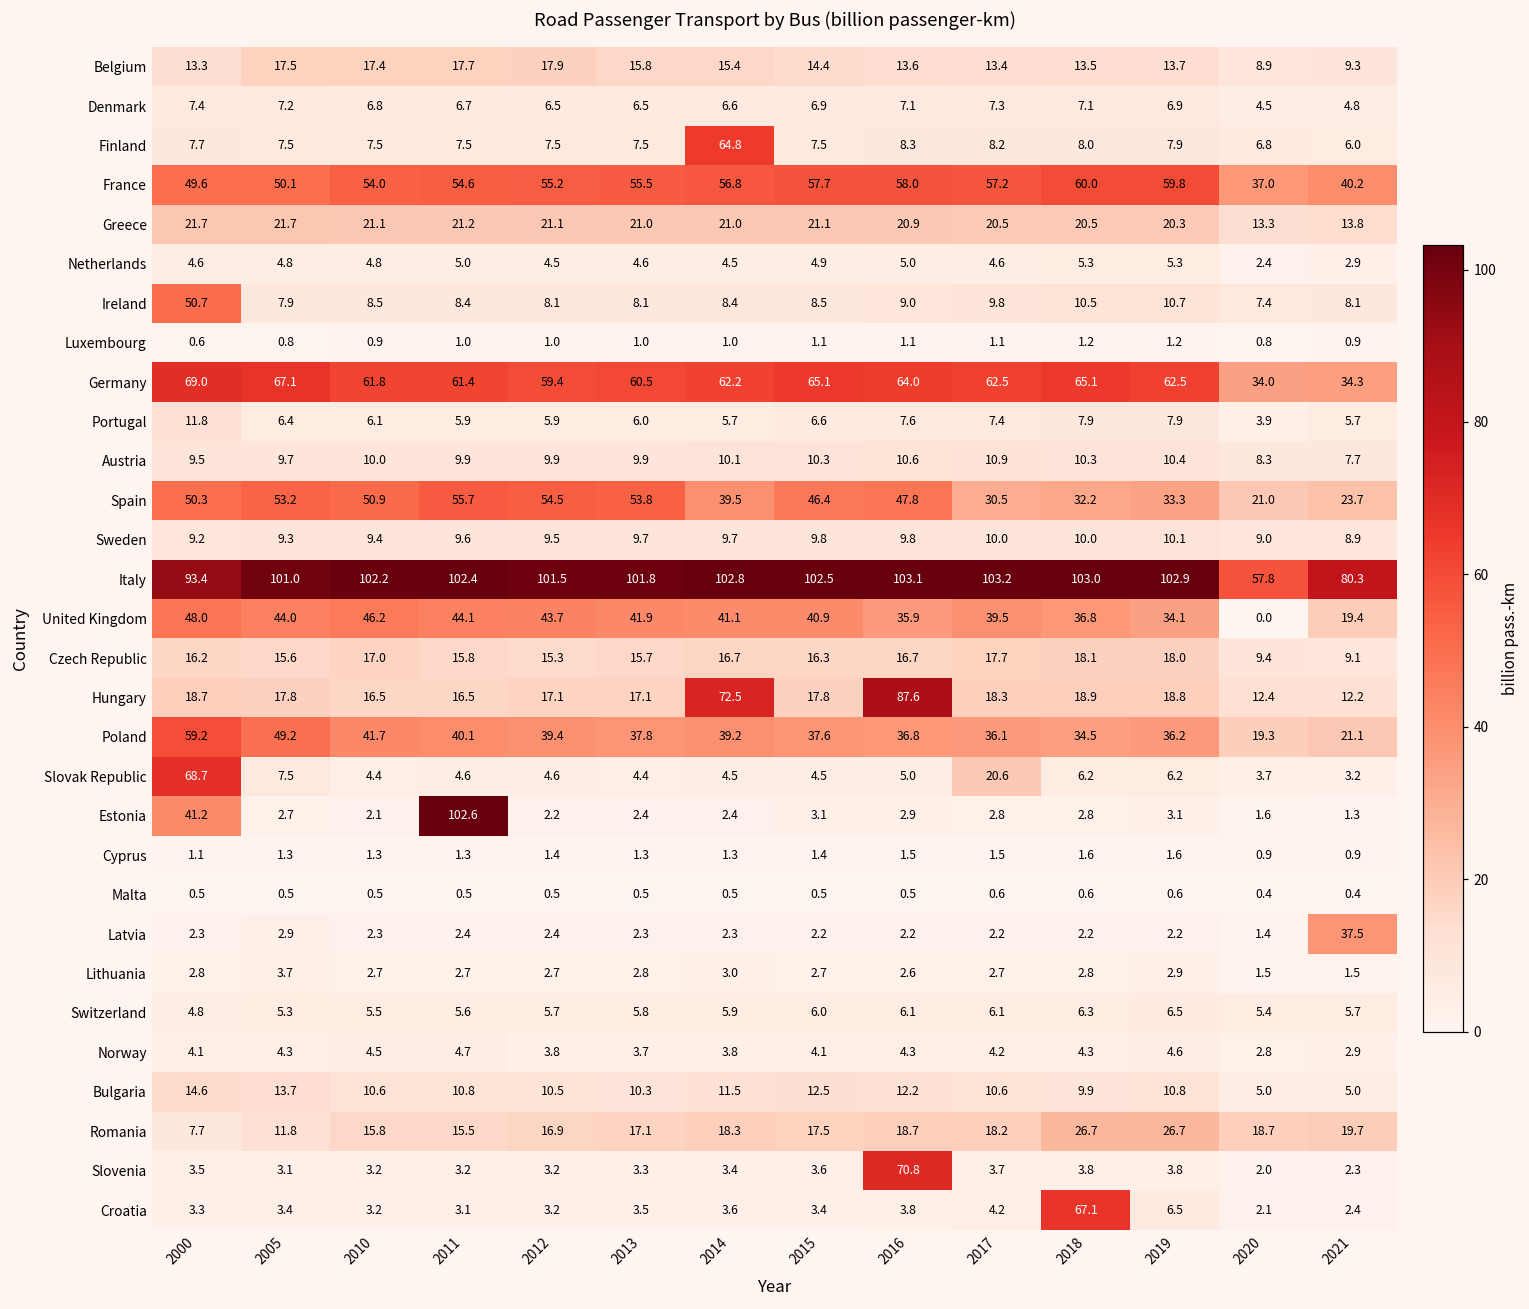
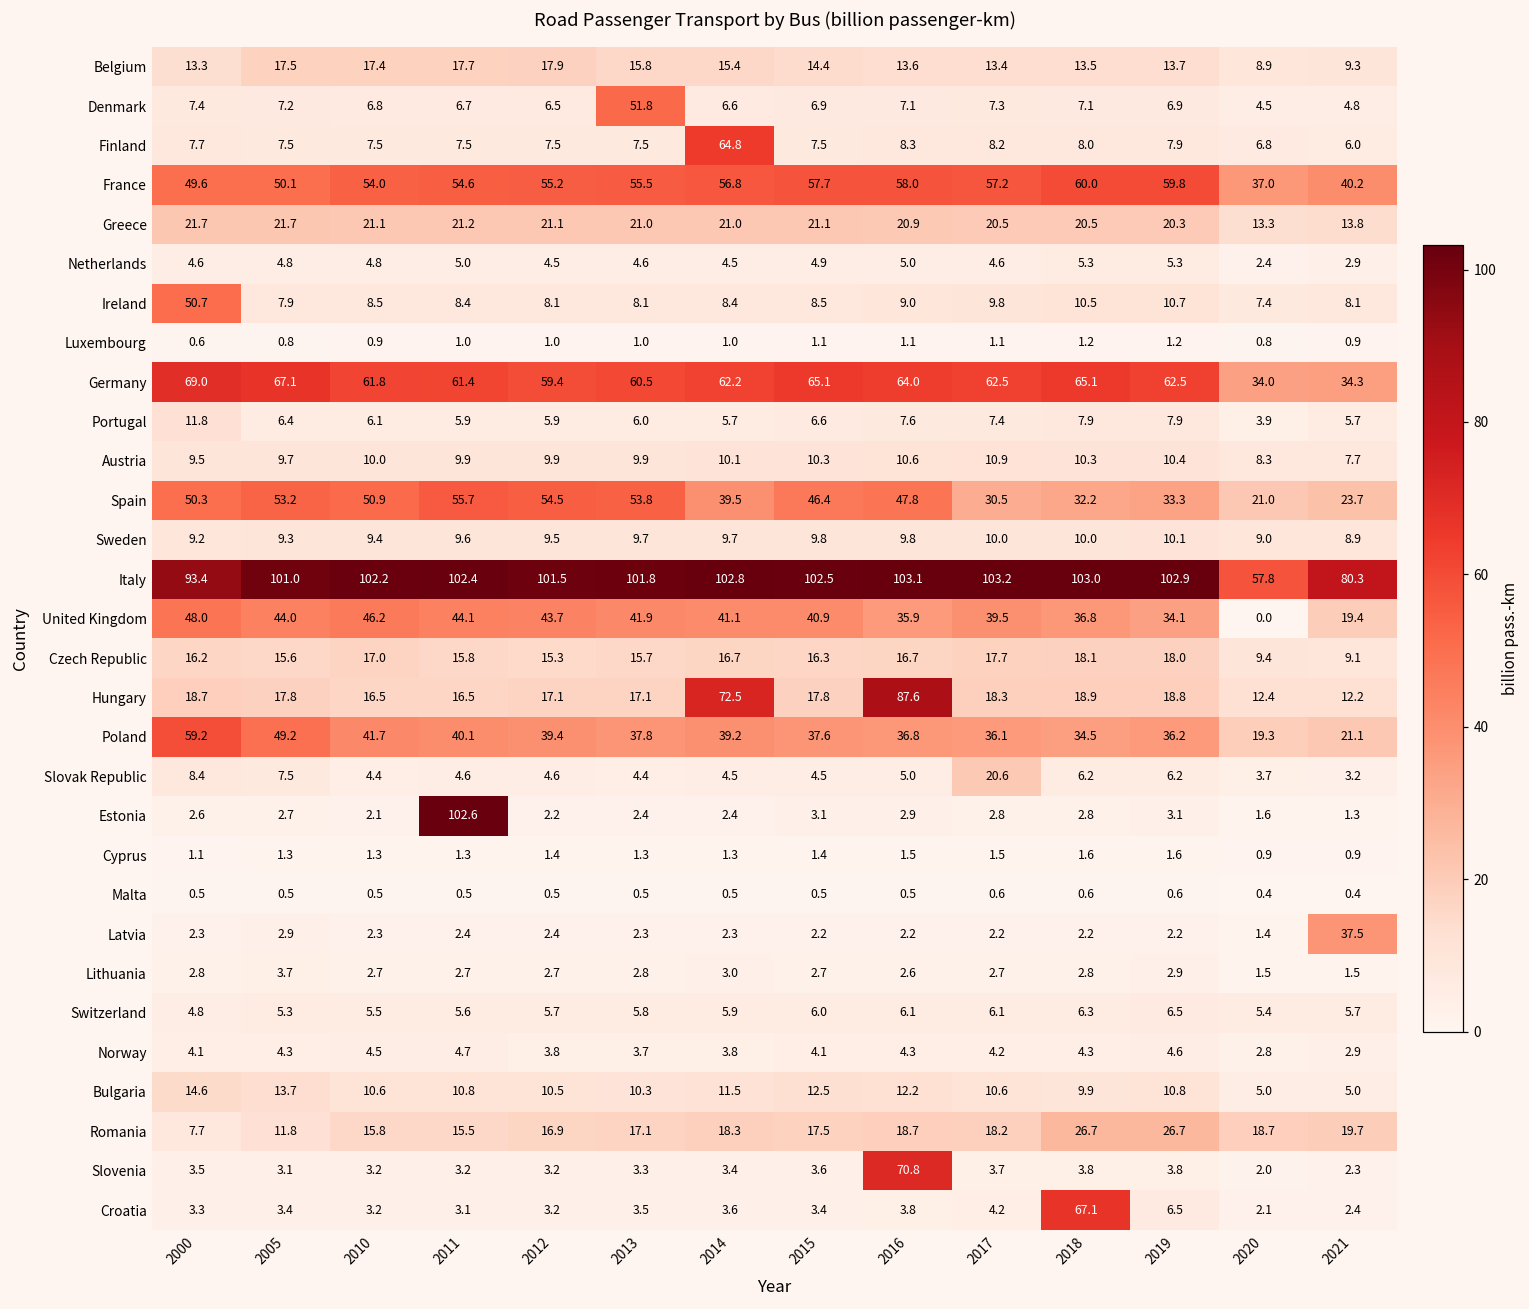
  {
    "Denmark": {
      "2000": 7.4,
      "2005": 7.2,
      "2010": 6.8,
      "2011": 6.7,
      "2012": 6.5,
-     "2013": 6.5,
+     "2013": 51.8,
      "2014": 6.6,
      "2015": 6.9,
      "2016": 7.1,
      "2017": 7.3,
      "2018": 7.1,
      "2019": 6.9,
      "2020": 4.5,
      "2021": 4.8
    },
    "Slovak Republic": {
-     "2000": 68.7,
+     "2000": 8.4,
      "2005": 7.5,
      "2010": 4.4,
      "2011": 4.6,
      "2012": 4.6,
      "2013": 4.4,
      "2014": 4.5,
      "2015": 4.5,
      "2016": 5.0,
      "2017": 20.6,
      "2018": 6.2,
      "2019": 6.2,
      "2020": 3.7,
      "2021": 3.2
    },
    "Estonia": {
-     "2000": 41.2,
+     "2000": 2.6,
      "2005": 2.7,
      "2010": 2.1,
      "2011": 102.6,
      "2012": 2.2,
      "2013": 2.4,
      "2014": 2.4,
      "2015": 3.1,
      "2016": 2.9,
      "2017": 2.8,
      "2018": 2.8,
      "2019": 3.1,
      "2020": 1.6,
      "2021": 1.3
    }
  }
